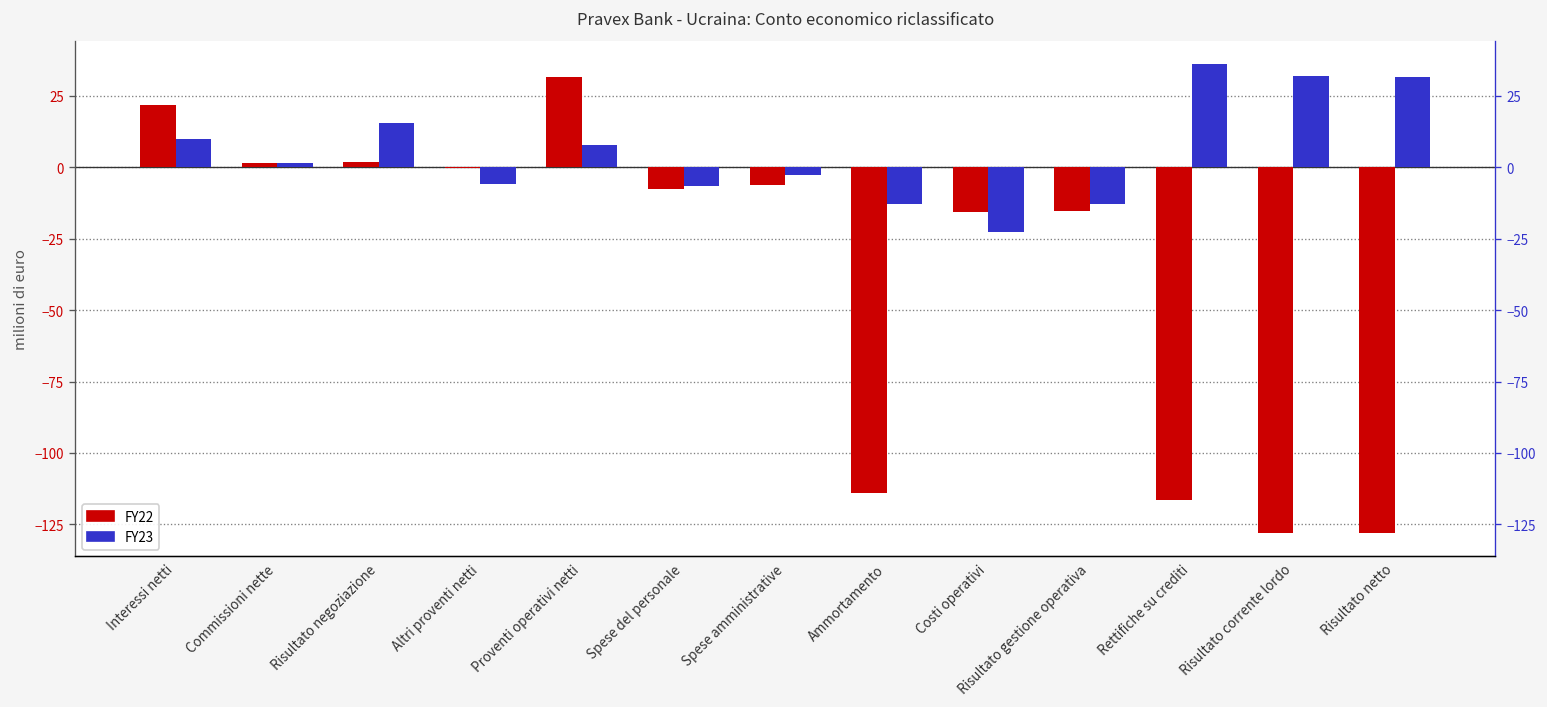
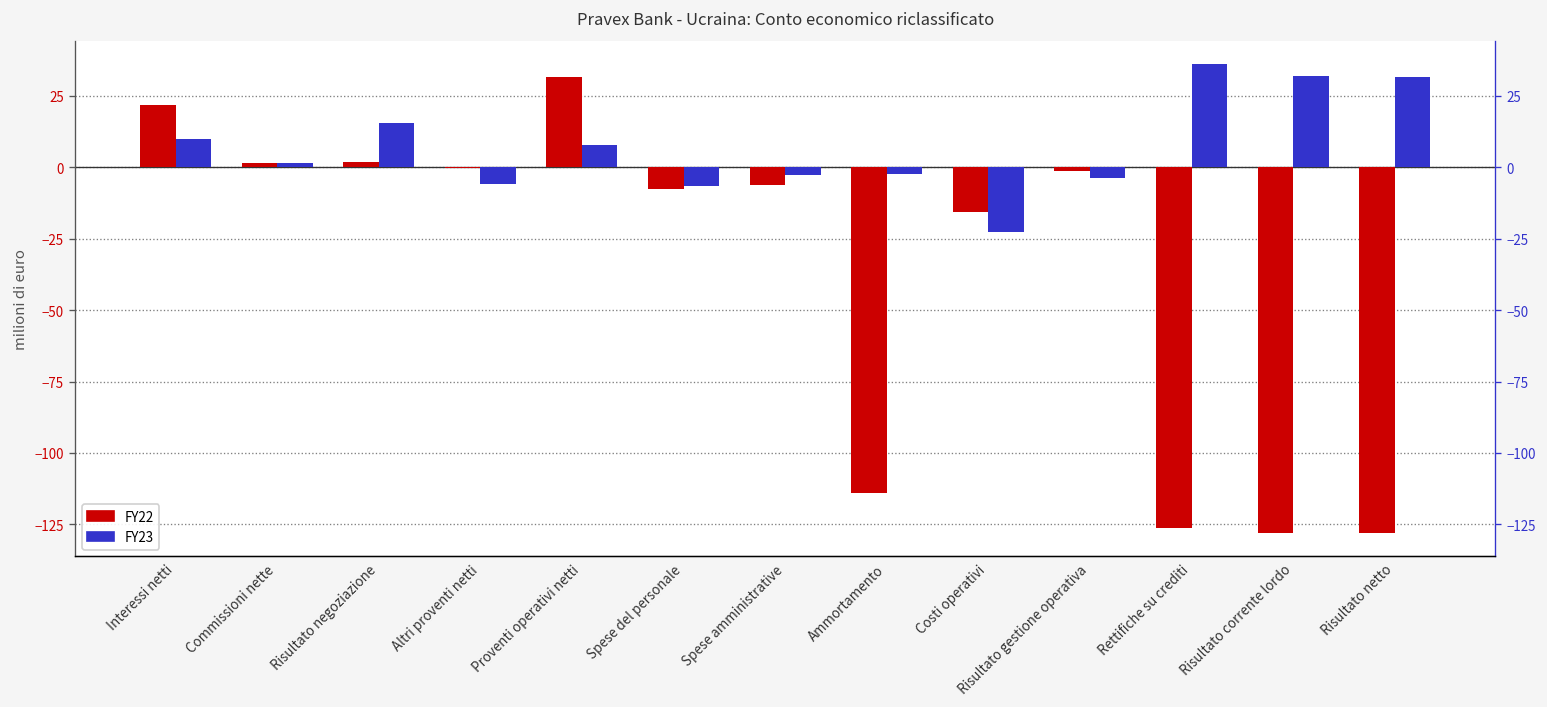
  {
    "FY22": {
      "Interessi netti": 22,
      "Commissioni nette": 2,
      "Risultato negoziazione": 2,
      "Proventi operativi netti": 32,
      "Spese del personale": -8,
      "Spese amministrative": -6,
      "Ammortamento": -114,
      "Costi operativi": -16,
-     "Risultato gestione operativa": -15,
-     "Rettifiche su crediti": -116,
+     "Risultato gestione operativa": -1,
+     "Rettifiche su crediti": -126,
      "Risultato corrente lordo": -128,
      "Risultato netto": -128
    },
    "FY23": {
      "Interessi netti": 10,
      "Commissioni nette": 2,
      "Risultato negoziazione": 16,
      "Altri proventi netti": -6,
      "Proventi operativi netti": 8,
      "Spese del personale": -6,
      "Spese amministrative": -3,
-     "Ammortamento": -13,
+     "Ammortamento": -2,
      "Costi operativi": -23,
-     "Risultato gestione operativa": -13,
+     "Risultato gestione operativa": -4,
      "Rettifiche su crediti": 36,
      "Risultato corrente lordo": 32,
      "Risultato netto": 32
    }
  }
